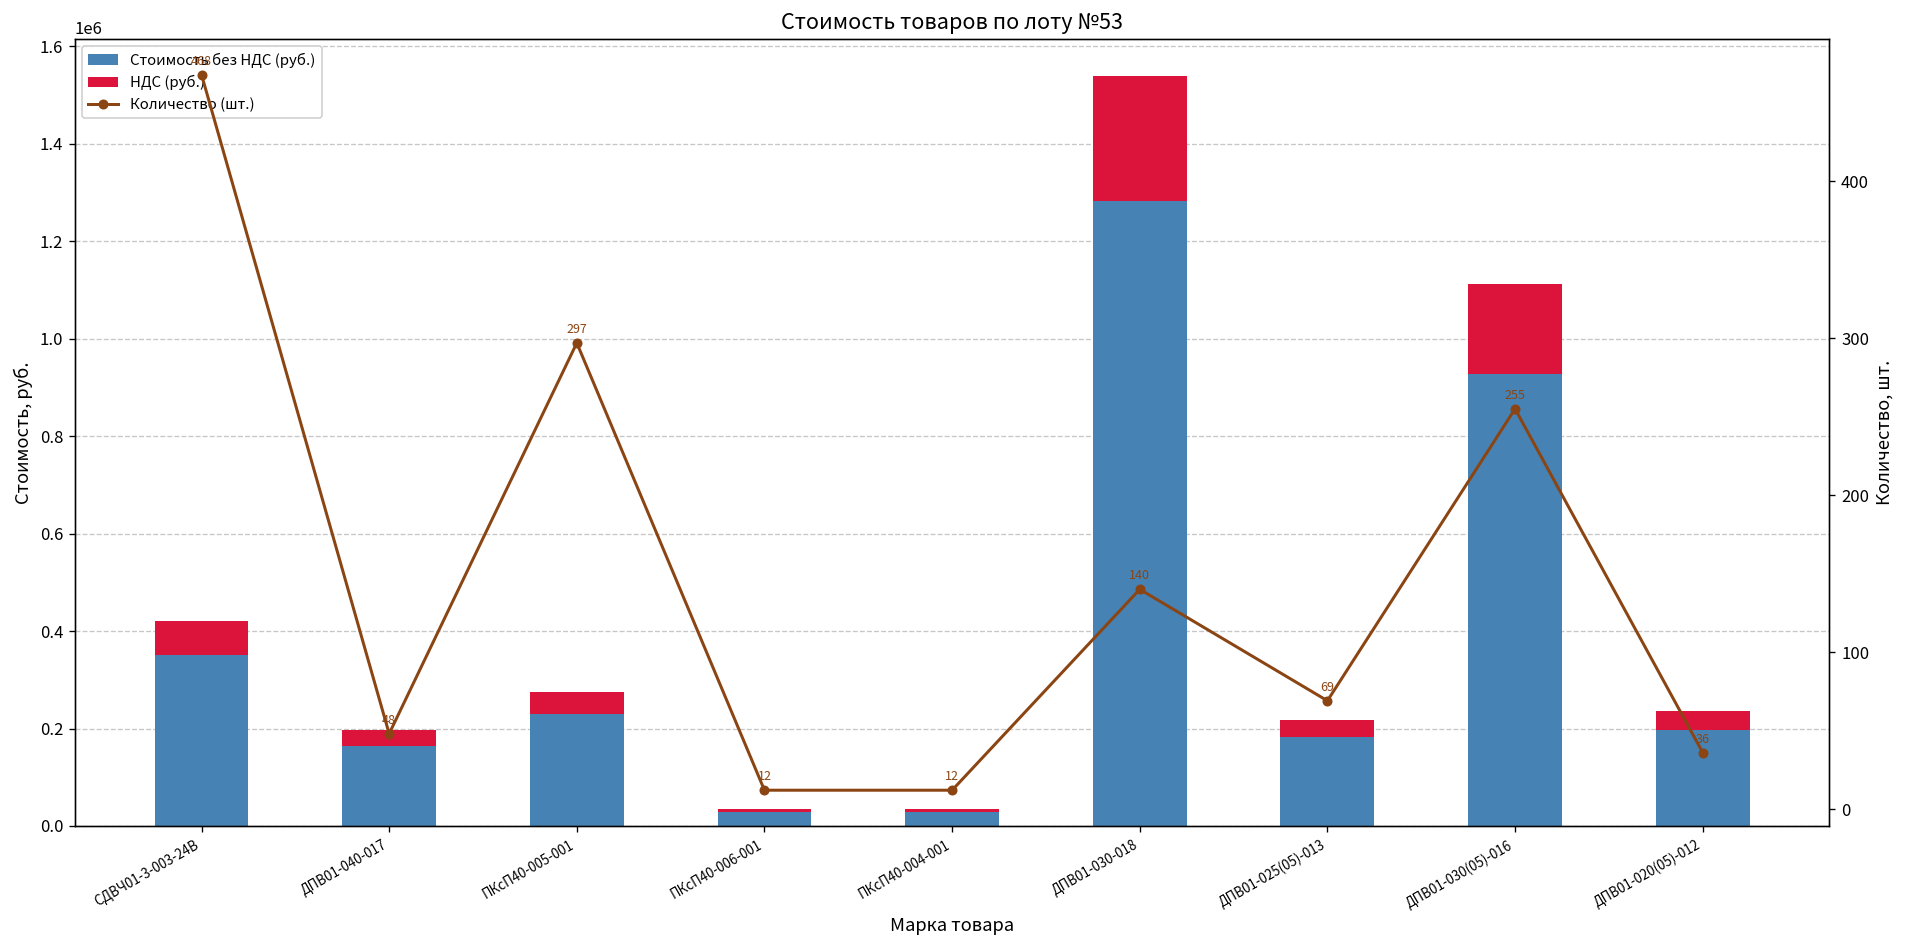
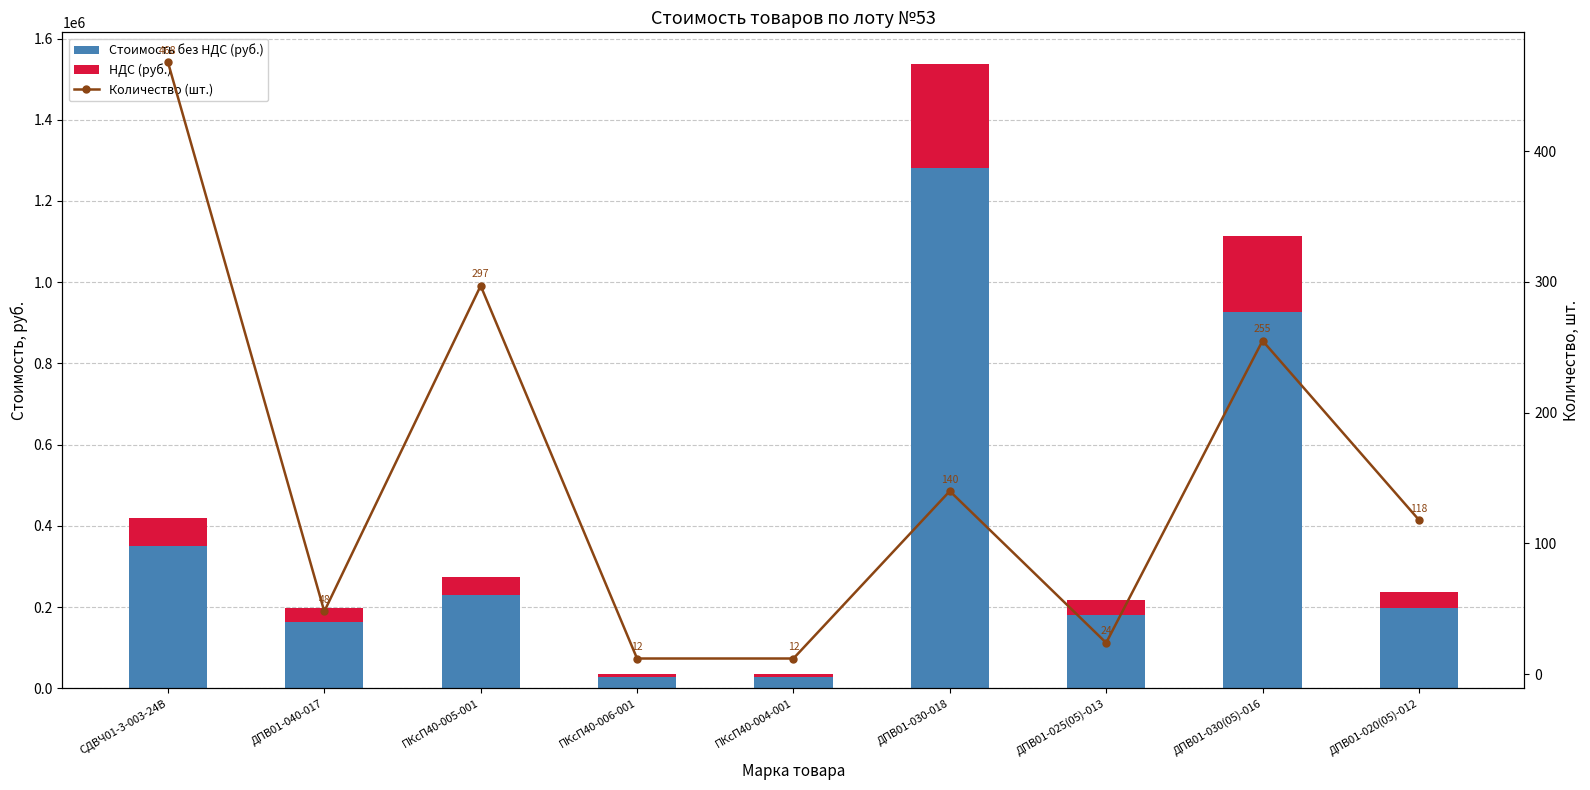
  {
    "Количество (шт.)": {
      "ДПВ01-040-017": 48,
      "ПКсП40-005-001": 297,
      "ПКсП40-006-001": 12,
      "ПКсП40-004-001": 12,
      "ДПВ01-030-018": 140,
-     "ДПВ01-025(05)-013": 69,
+     "ДПВ01-025(05)-013": 24,
      "ДПВ01-030(05)-016": 255,
-     "ДПВ01-020(05)-012": 36
+     "ДПВ01-020(05)-012": 118
    }
  }
